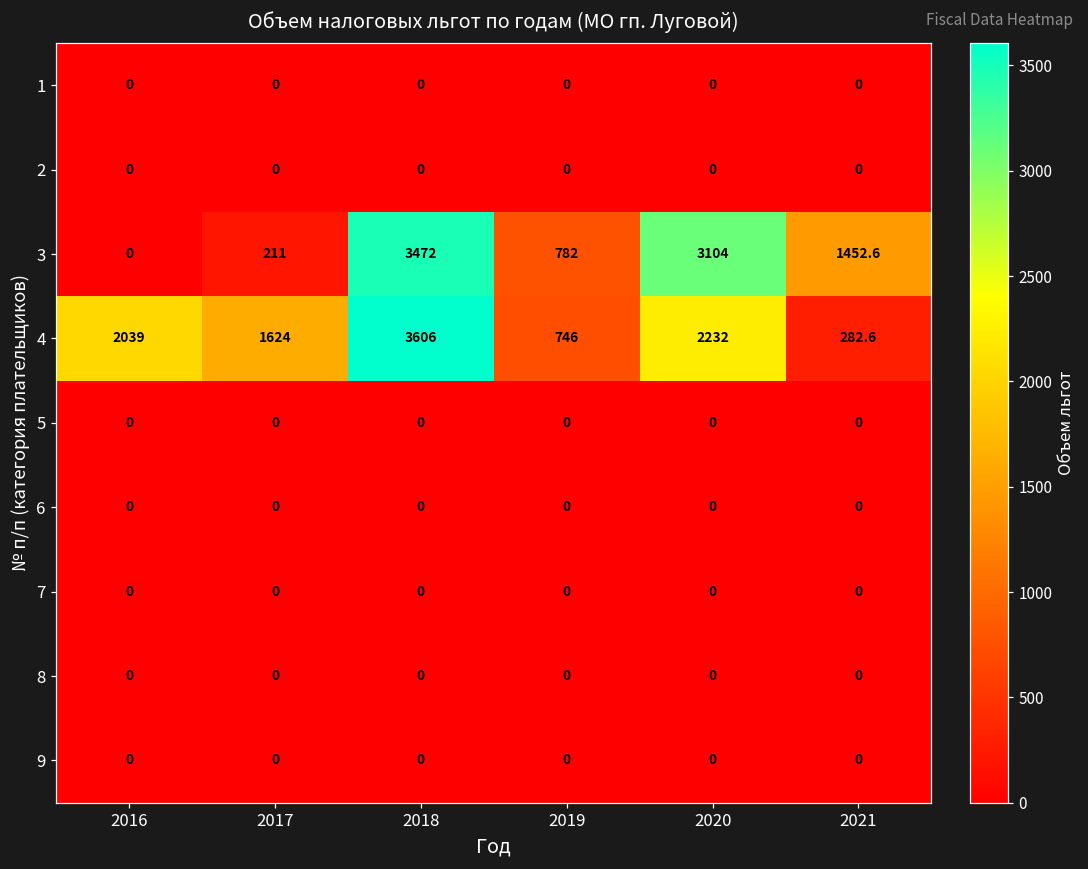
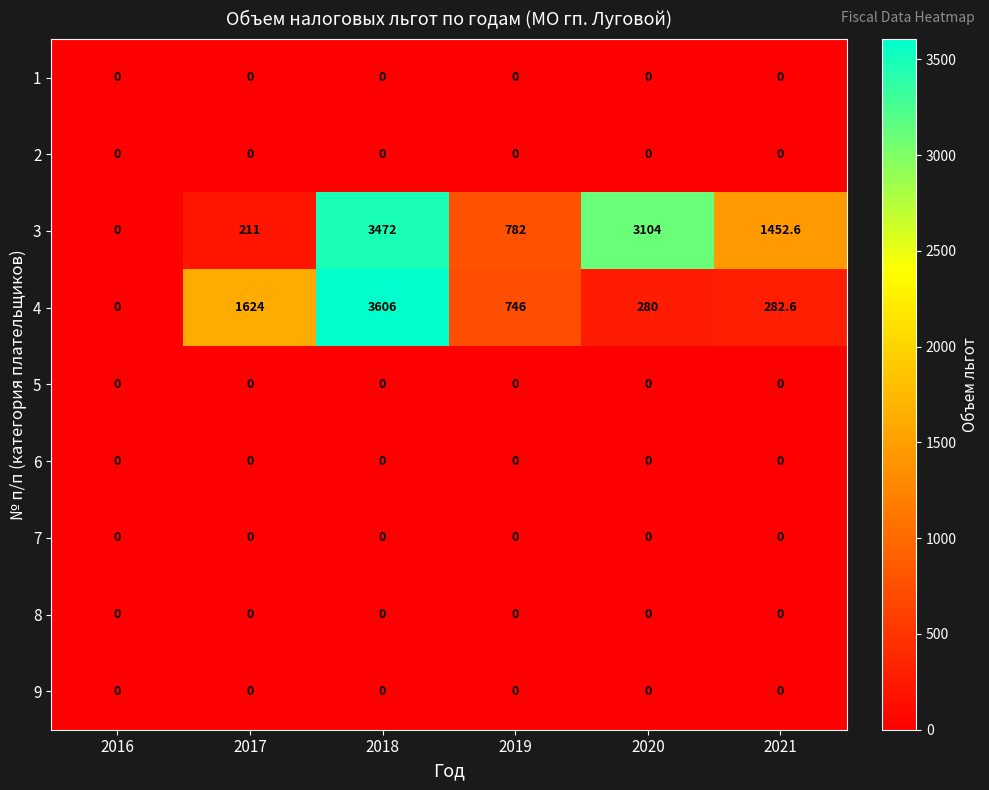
  {
    "1": {
      "2016": 0,
      "2017": 0,
      "2018": 0,
      "2019": 0,
      "2020": 0,
      "2021": 0
    },
    "2": {
      "2016": 0,
      "2017": 0,
      "2018": 0,
      "2019": 0,
      "2020": 0,
      "2021": 0
    },
    "3": {
      "2016": 0,
      "2017": 211,
      "2018": 3472,
      "2019": 782,
      "2020": 3104,
      "2021": 1452.6
    },
    "4": {
-     "2016": 2039,
+     "2016": 0,
      "2017": 1624,
      "2018": 3606,
      "2019": 746,
-     "2020": 2232,
+     "2020": 280,
      "2021": 282.6
    },
    "5": {
      "2016": 0,
      "2017": 0,
      "2018": 0,
      "2019": 0,
      "2020": 0,
      "2021": 0
    },
    "6": {
      "2016": 0,
      "2017": 0,
      "2018": 0,
      "2019": 0,
      "2020": 0,
      "2021": 0
    },
    "7": {
      "2016": 0,
      "2017": 0,
      "2018": 0,
      "2019": 0,
      "2020": 0,
      "2021": 0
    },
    "8": {
      "2016": 0,
      "2017": 0,
      "2018": 0,
      "2019": 0,
      "2020": 0,
      "2021": 0
    },
    "9": {
      "2016": 0,
      "2017": 0,
      "2018": 0,
      "2019": 0,
      "2020": 0,
      "2021": 0
    }
  }
